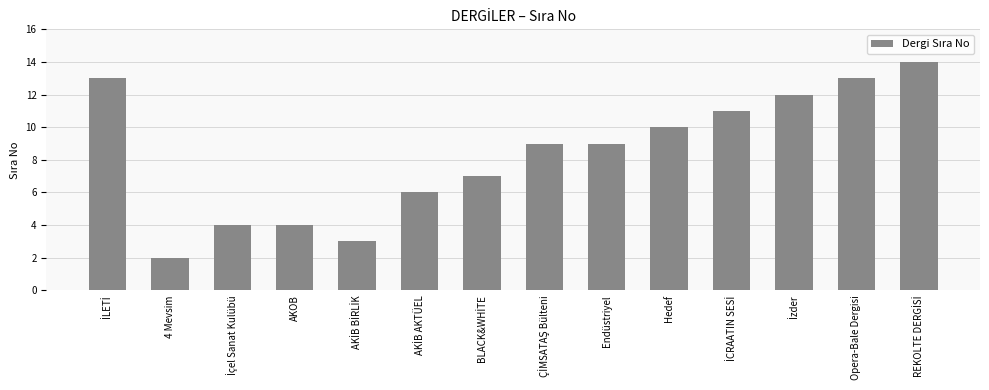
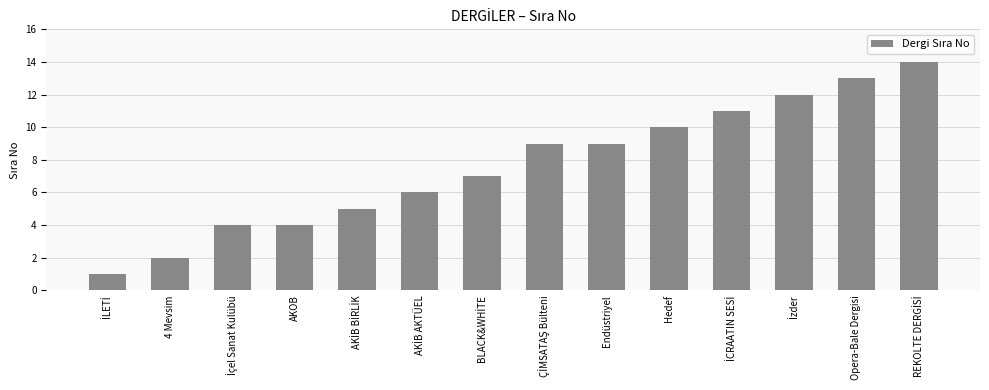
  {
-   "İLETİ": 13,
+   "İLETİ": 1,
    "4 Mevsim": 2,
    "İçel Sanat Kulübü": 4,
    "AKOB": 4,
-   "AKİB BİRLİK": 3,
+   "AKİB BİRLİK": 5,
    "AKİB AKTÜEL": 6,
    "BLACK&WHİTE": 7,
    "ÇİMSATAŞ Bülteni": 9,
    "Endüstriyel": 9,
    "Hedef": 10,
    "İCRAATIN SESİ": 11,
    "İzder": 12,
    "Opera-Bale Dergisi": 13,
    "REKOLTE DERGİSİ": 14
  }
